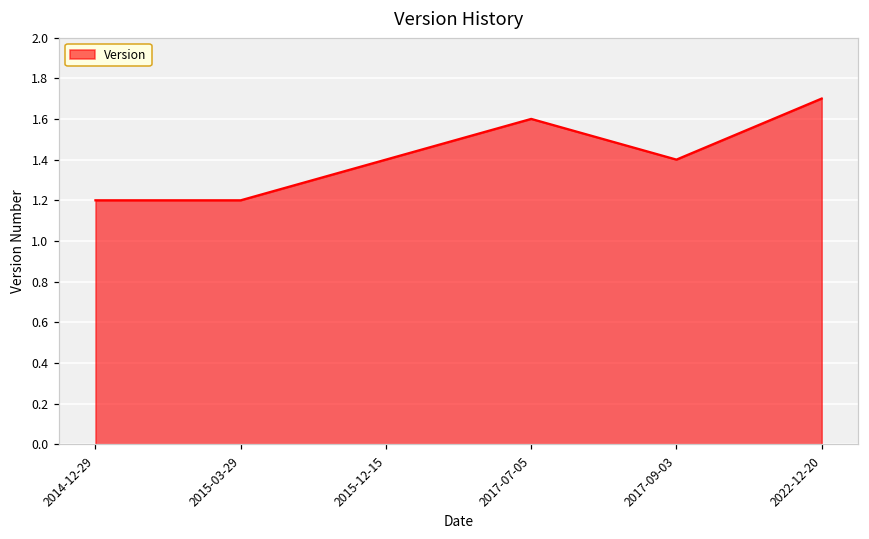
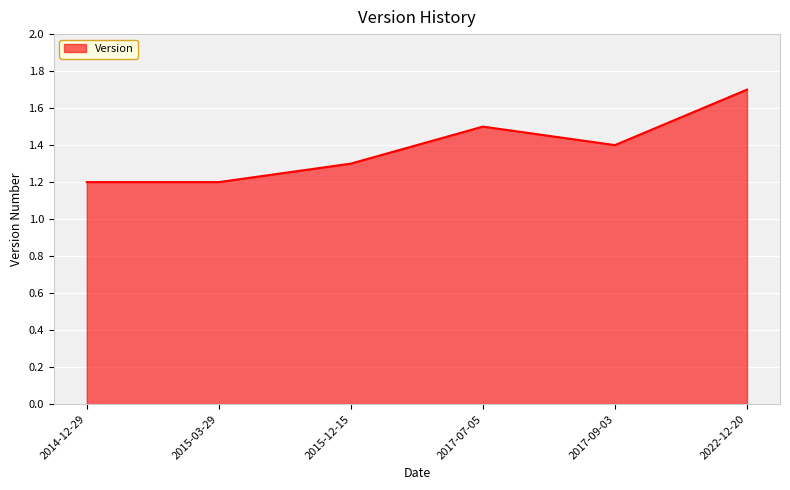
  {
    "2014-12-29": 1.2,
    "2015-03-29": 1.2,
-   "2015-12-15": 1.4,
-   "2017-07-05": 1.6,
+   "2015-12-15": 1.3,
+   "2017-07-05": 1.5,
    "2017-09-03": 1.4,
    "2022-12-20": 1.7
  }
